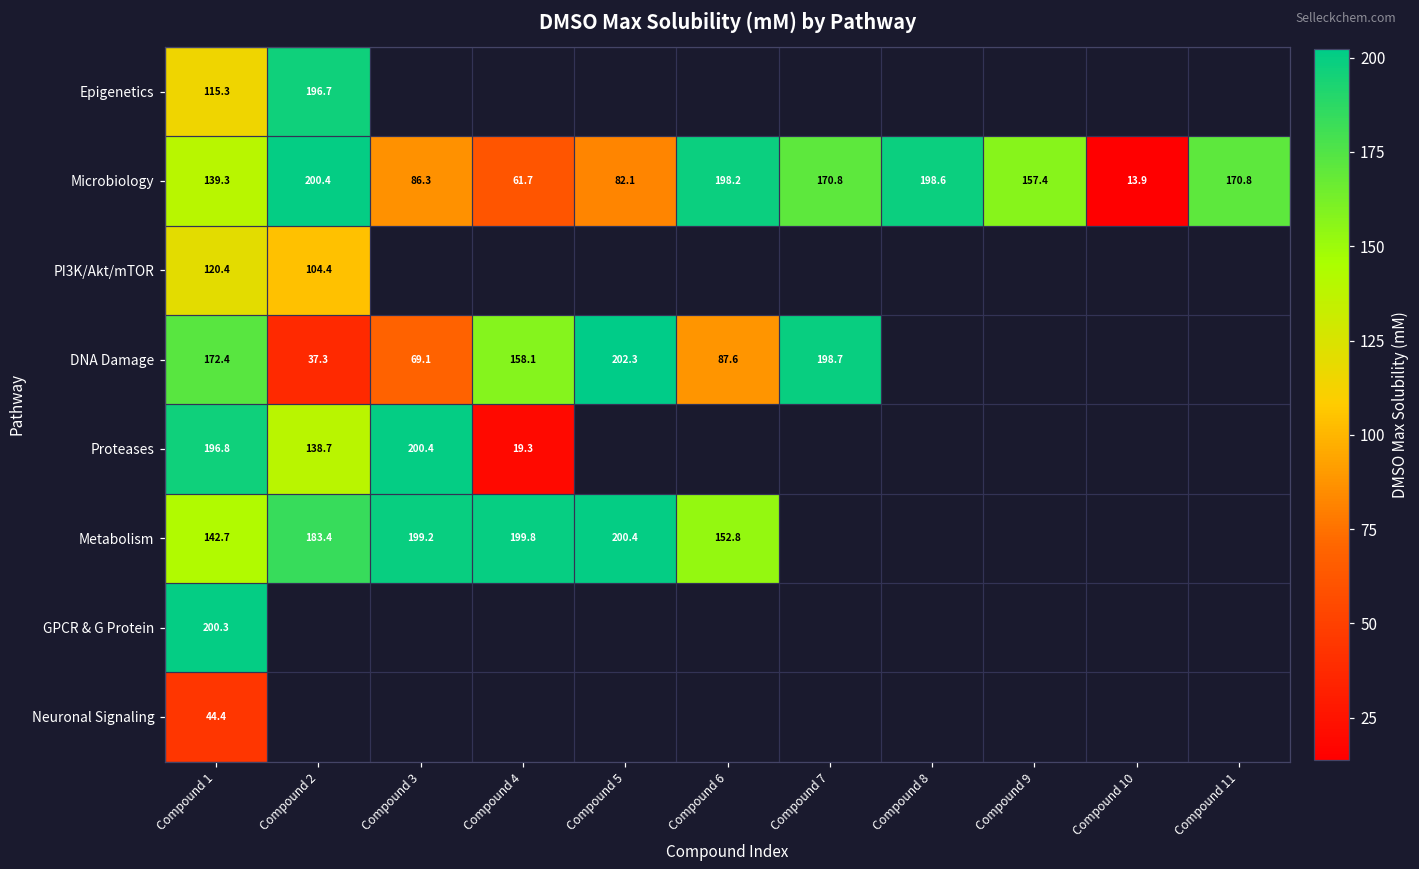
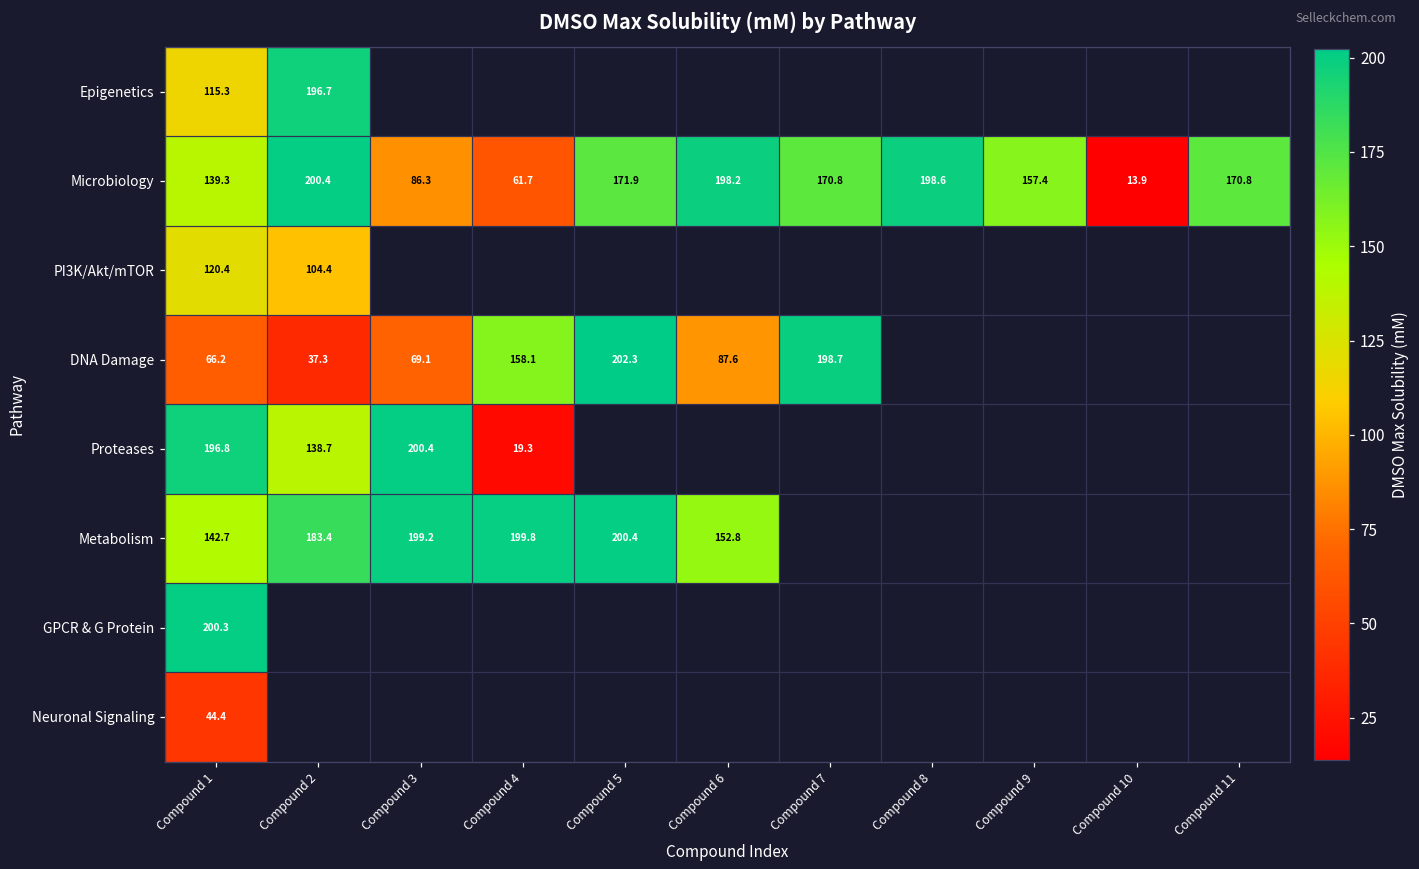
  {
    "Epigenetics": {
      "Compound 1": 115.3,
      "Compound 2": 196.7
    },
    "Microbiology": {
      "Compound 1": 139.3,
      "Compound 2": 200.4,
      "Compound 3": 86.3,
      "Compound 4": 61.7,
-     "Compound 5": 82.1,
+     "Compound 5": 171.9,
      "Compound 6": 198.2,
      "Compound 7": 170.8,
      "Compound 8": 198.6,
      "Compound 9": 157.4,
      "Compound 10": 13.9,
      "Compound 11": 170.8
    },
    "PI3K/Akt/mTOR": {
      "Compound 1": 120.4,
      "Compound 2": 104.4
    },
    "DNA Damage": {
-     "Compound 1": 172.4,
+     "Compound 1": 66.2,
      "Compound 2": 37.3,
      "Compound 3": 69.1,
      "Compound 4": 158.1,
      "Compound 5": 202.3,
      "Compound 6": 87.6,
      "Compound 7": 198.7
    },
    "Proteases": {
      "Compound 1": 196.8,
      "Compound 2": 138.7,
      "Compound 3": 200.4,
      "Compound 4": 19.3
    },
    "Metabolism": {
      "Compound 1": 142.7,
      "Compound 2": 183.4,
      "Compound 3": 199.2,
      "Compound 4": 199.8,
      "Compound 5": 200.4,
      "Compound 6": 152.8
    },
    "GPCR & G Protein": {
      "Compound 1": 200.3
    },
    "Neuronal Signaling": {
      "Compound 1": 44.4
    }
  }
